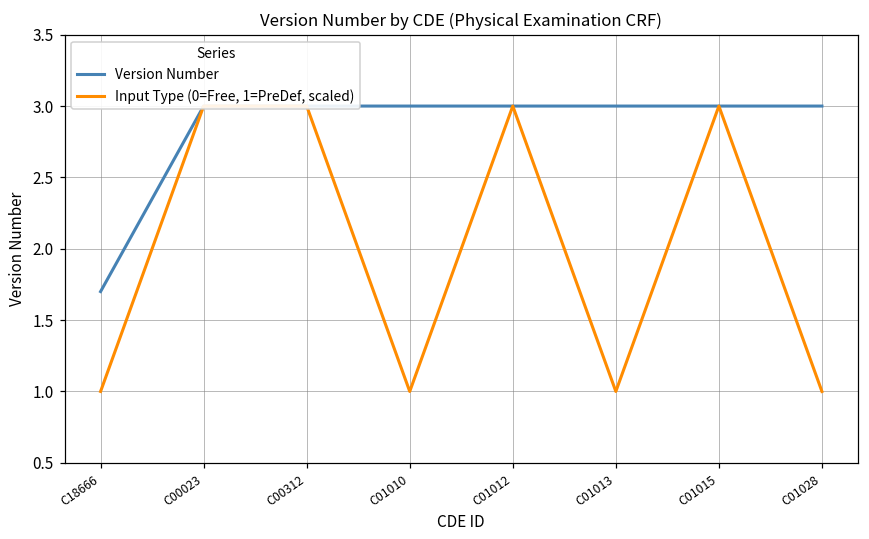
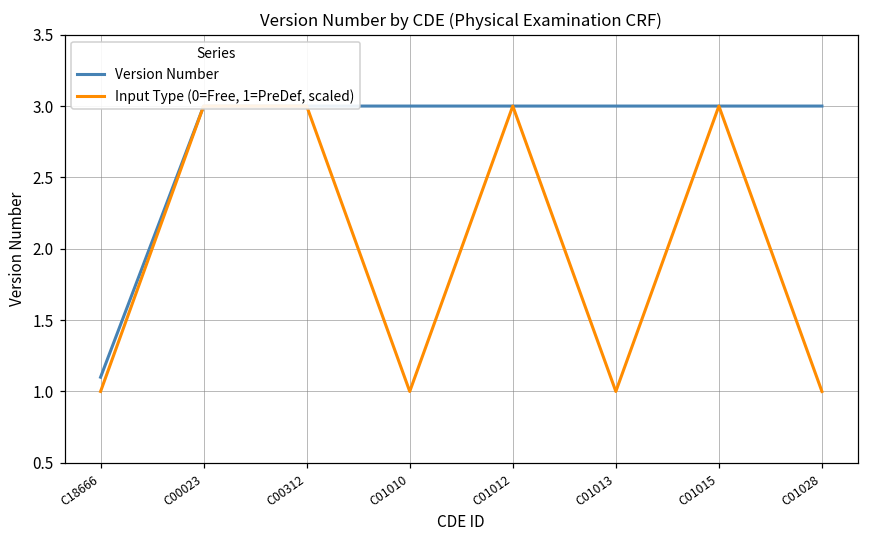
  {
    "Version Number": {
-     "C18666": 1.7,
+     "C18666": 1.1,
      "C01010": 3.0,
      "C01013": 3.0,
      "C01028": 3.0
    },
    "Input Type (0=Free, 1=PreDef, scaled)": {
      "C18666": 1.0,
      "C01010": 1.0,
      "C01013": 1.0,
      "C01028": 1.0
    }
  }
